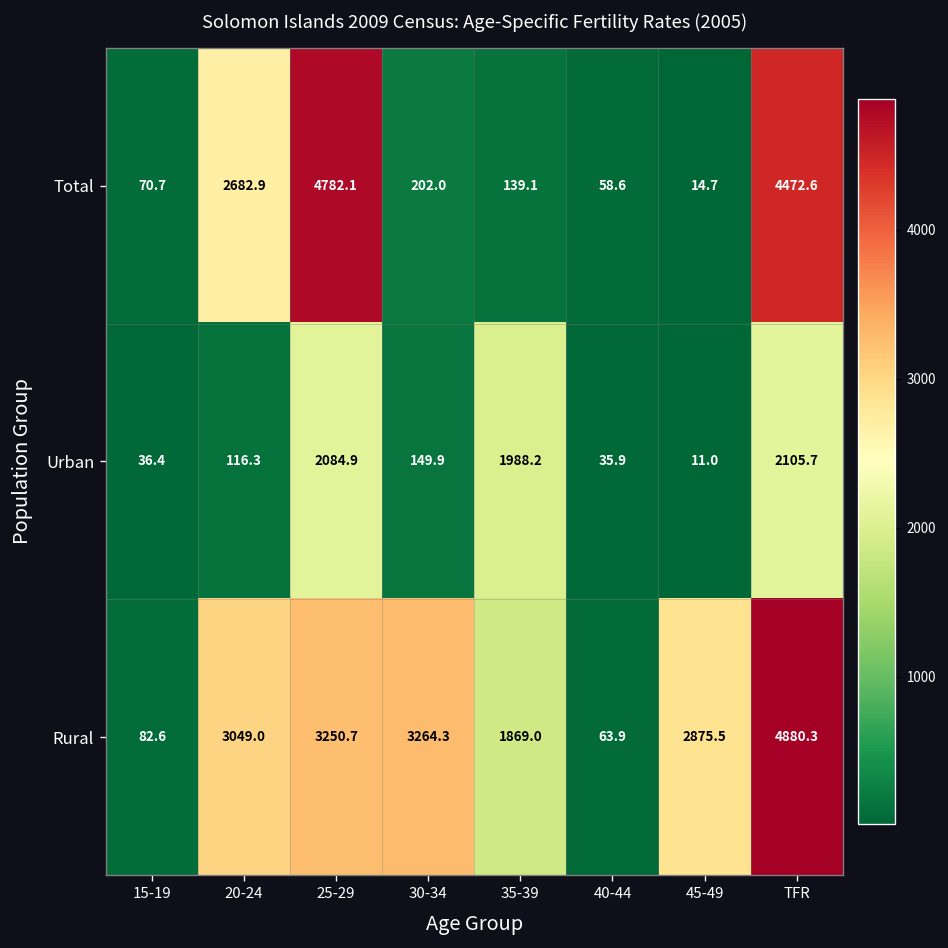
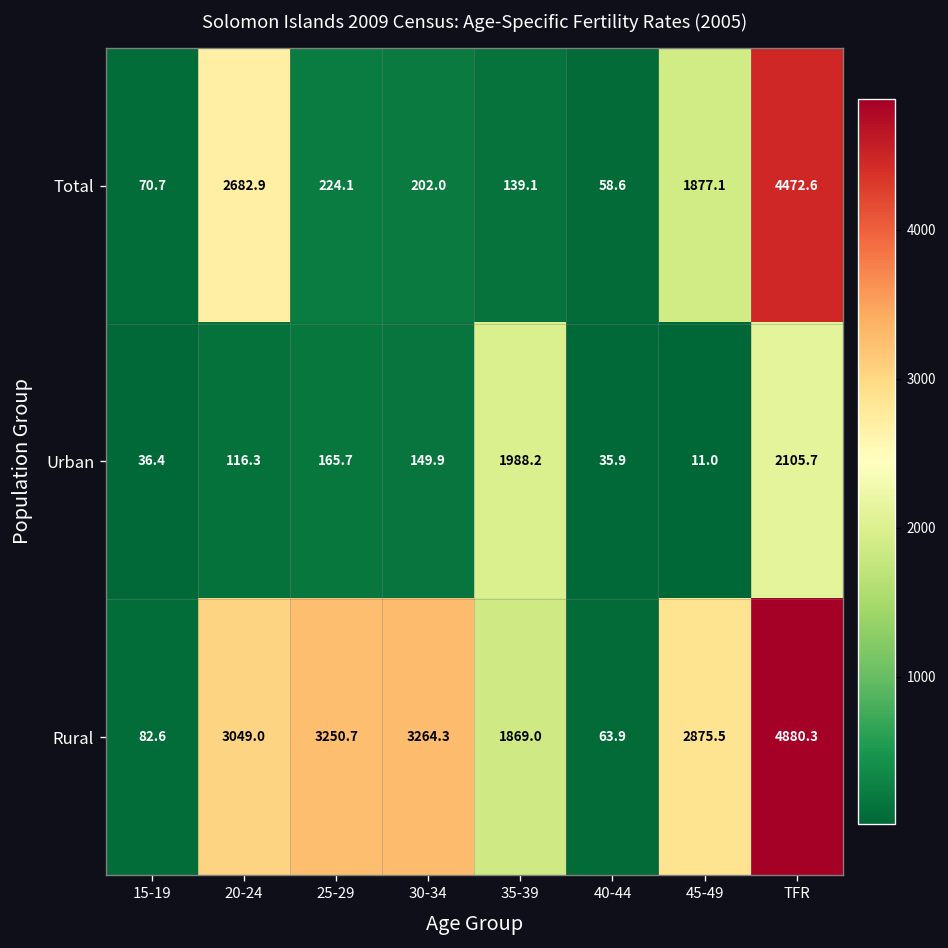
  {
    "Total": {
      "15-19": 70.7,
      "20-24": 2682.9,
-     "25-29": 4782.1,
+     "25-29": 224.1,
      "30-34": 202.0,
      "35-39": 139.1,
      "40-44": 58.6,
-     "45-49": 14.7,
+     "45-49": 1877.1,
      "TFR": 4472.6
    },
    "Urban": {
      "15-19": 36.4,
      "20-24": 116.3,
-     "25-29": 2084.9,
+     "25-29": 165.7,
      "30-34": 149.9,
      "35-39": 1988.2,
      "40-44": 35.9,
      "45-49": 11.0,
      "TFR": 2105.7
    },
    "Rural": {
      "15-19": 82.6,
      "20-24": 3049.0,
      "25-29": 3250.7,
      "30-34": 3264.3,
      "35-39": 1869.0,
      "40-44": 63.9,
      "45-49": 2875.5,
      "TFR": 4880.3
    }
  }
